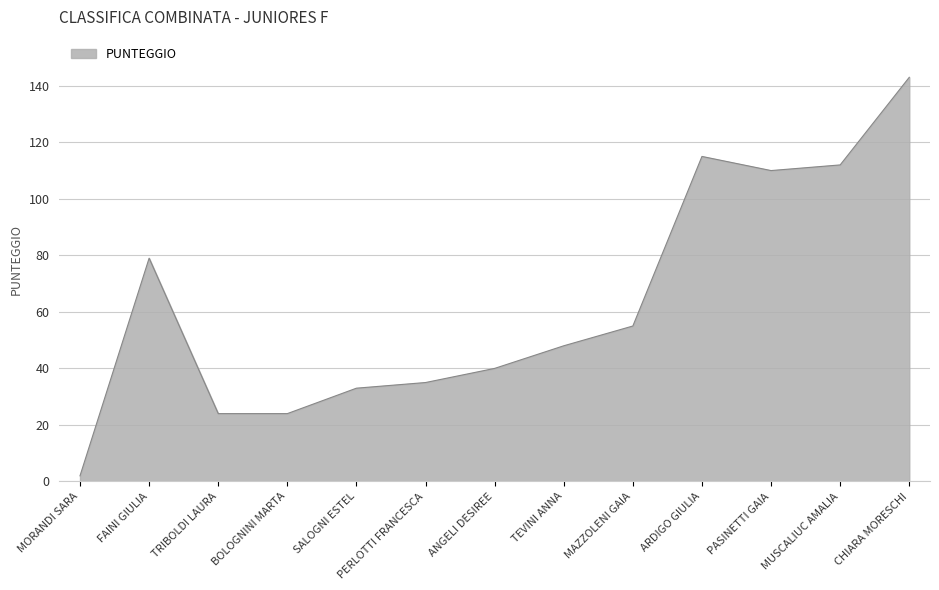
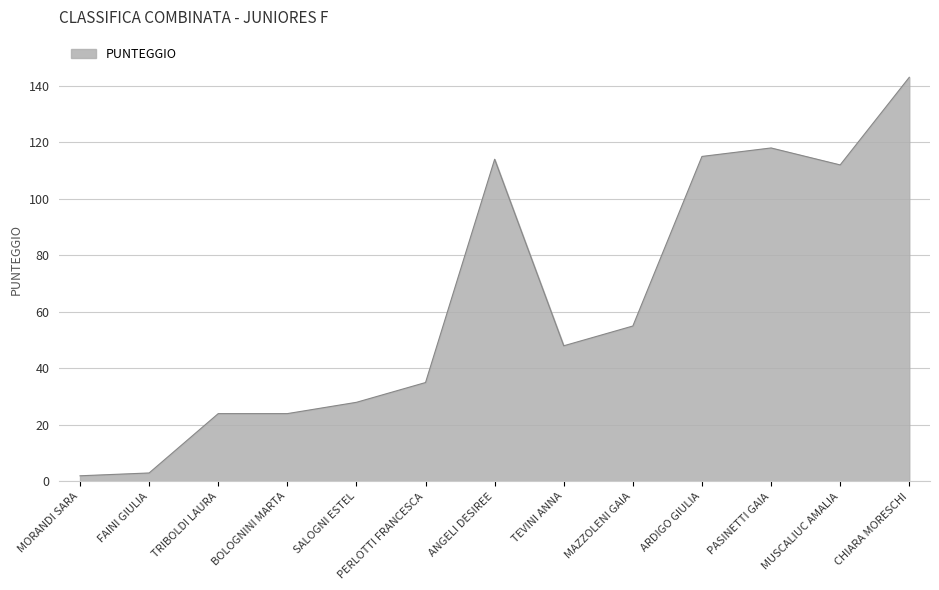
  {
    "MORANDI SARA": 2,
-   "FAINI GIULIA": 79,
+   "FAINI GIULIA": 3,
    "TRIBOLDI LAURA": 24,
    "BOLOGNINI MARTA": 24,
-   "SALOGNI ESTEL": 33,
+   "SALOGNI ESTEL": 28,
    "PERLOTTI FRANCESCA": 35,
-   "ANGELI DESIREE": 40,
+   "ANGELI DESIREE": 114,
    "TEVINI ANNA": 48,
    "MAZZOLENI GAIA": 55,
    "ARDIGO GIULIA": 115,
-   "PASINETTI GAIA": 110,
+   "PASINETTI GAIA": 118,
    "MUSCALIUC AMALIA": 112,
    "CHIARA MORESCHI": 143
  }
